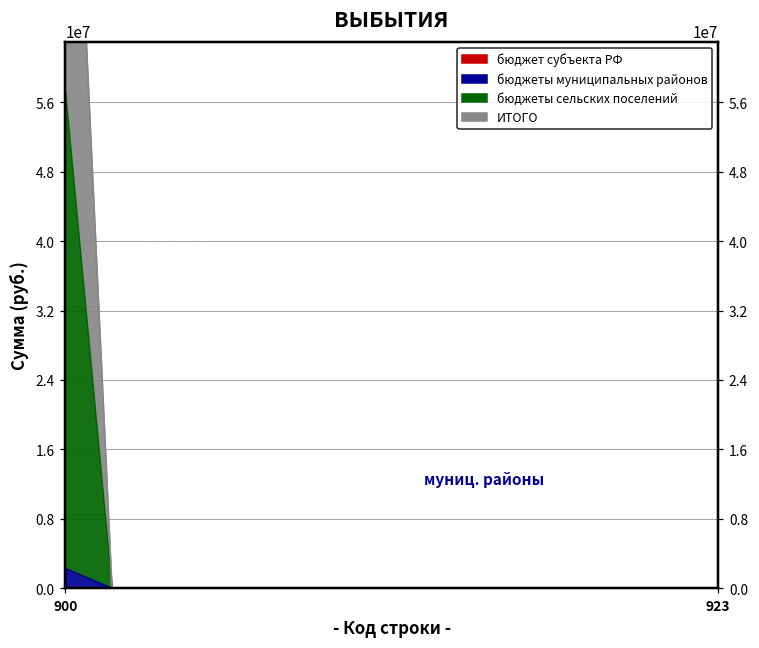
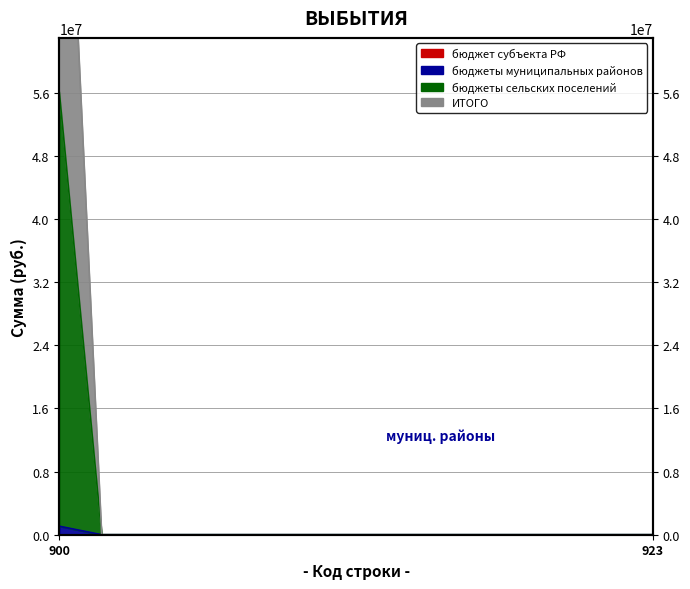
  {
    "бюджет субъекта РФ": {
      "900": 0
    },
    "бюджеты муниципальных районов": {
-     "900": 2000000
+     "900": 1000000
    },
    "бюджеты сельских поселений": {
      "900": 55000000
    }
  }
